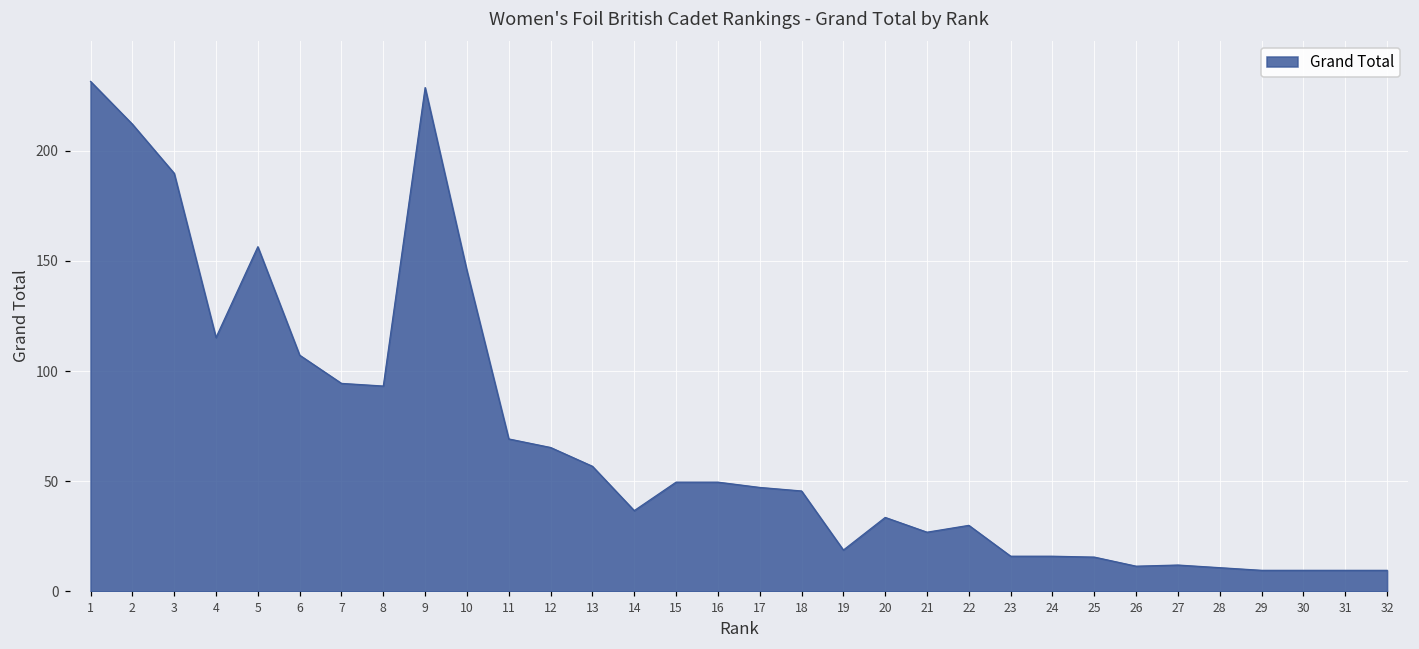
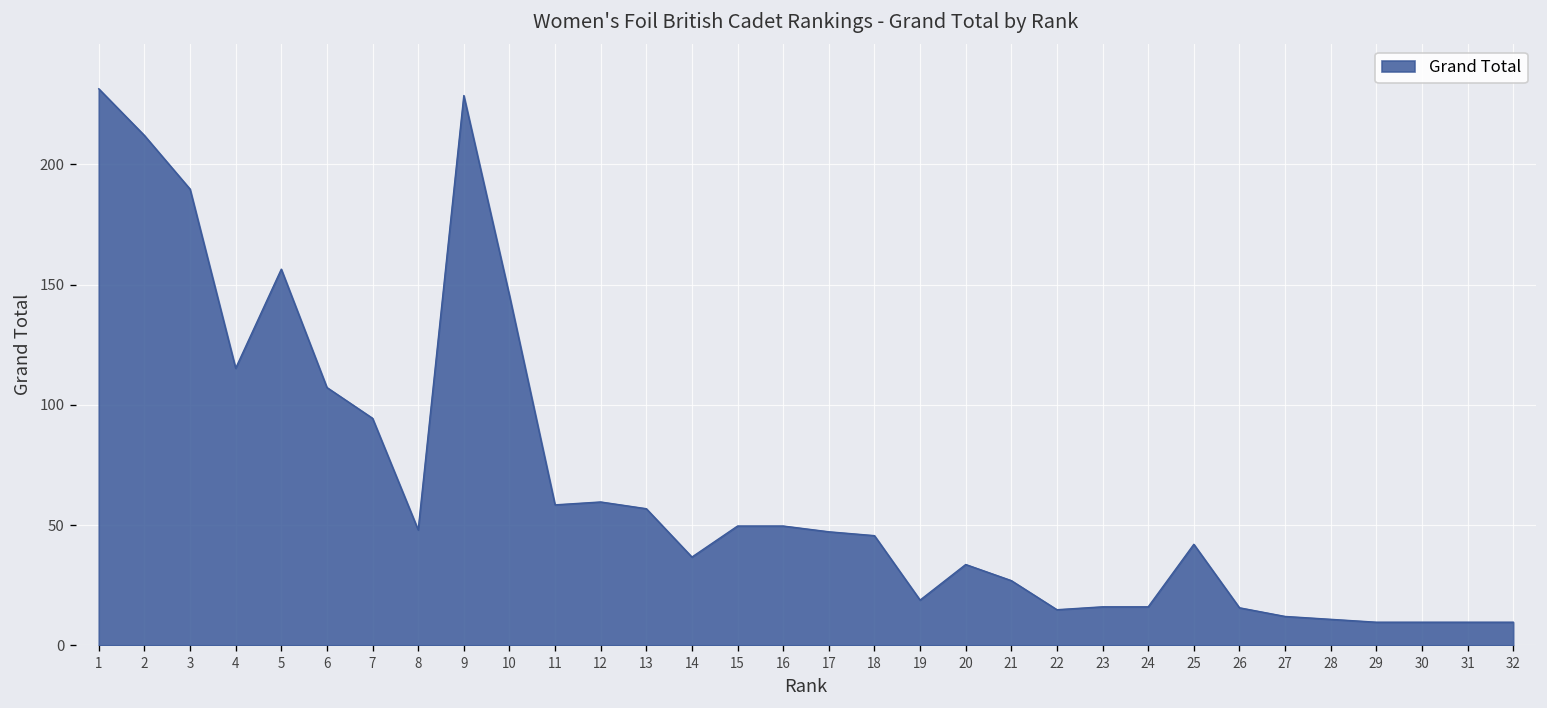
  {
    "1": 231,
    "2": 212,
    "3": 190,
    "4": 115,
    "5": 156,
    "6": 107,
    "7": 94,
-   "8": 93,
+   "8": 48,
    "9": 229,
    "10": 146,
-   "11": 69,
-   "12": 65,
+   "11": 58,
+   "12": 60,
    "13": 57,
    "14": 37,
    "15": 50,
    "16": 50,
    "17": 47,
    "18": 46,
    "19": 19,
    "20": 34,
    "21": 27,
-   "22": 30,
+   "22": 15,
    "23": 16,
    "24": 16,
-   "25": 16,
-   "26": 11,
+   "25": 42,
+   "26": 16,
    "27": 12,
    "28": 11,
    "29": 10,
    "30": 10,
    "31": 10,
    "32": 10
  }
